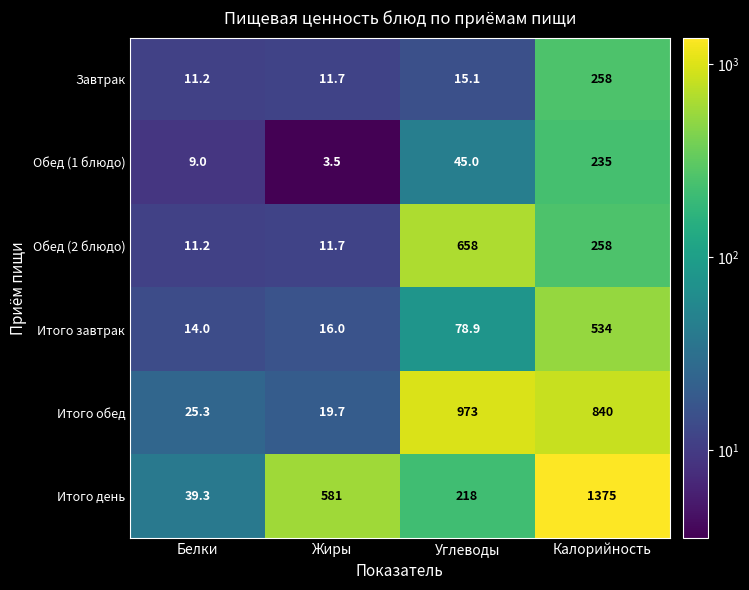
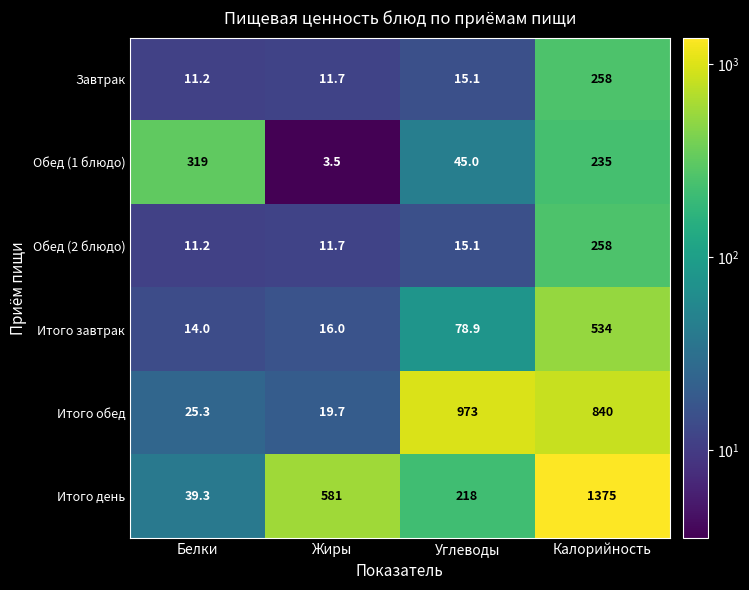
  {
    "Завтрак": {
      "Белки": 11.2,
      "Жиры": 11.7,
      "Углеводы": 15.1,
      "Калорийность": 258
    },
    "Обед (1 блюдо)": {
-     "Белки": 9.0,
+     "Белки": 319,
      "Жиры": 3.5,
      "Углеводы": 45.0,
      "Калорийность": 235
    },
    "Обед (2 блюдо)": {
      "Белки": 11.2,
      "Жиры": 11.7,
-     "Углеводы": 658,
+     "Углеводы": 15.1,
      "Калорийность": 258
    },
    "Итого завтрак": {
      "Белки": 14.0,
      "Жиры": 16.0,
      "Углеводы": 78.9,
      "Калорийность": 534
    },
    "Итого обед": {
      "Белки": 25.3,
      "Жиры": 19.7,
      "Углеводы": 973,
      "Калорийность": 840
    },
    "Итого день": {
      "Белки": 39.3,
      "Жиры": 581,
      "Углеводы": 218,
      "Калорийность": 1375
    }
  }
